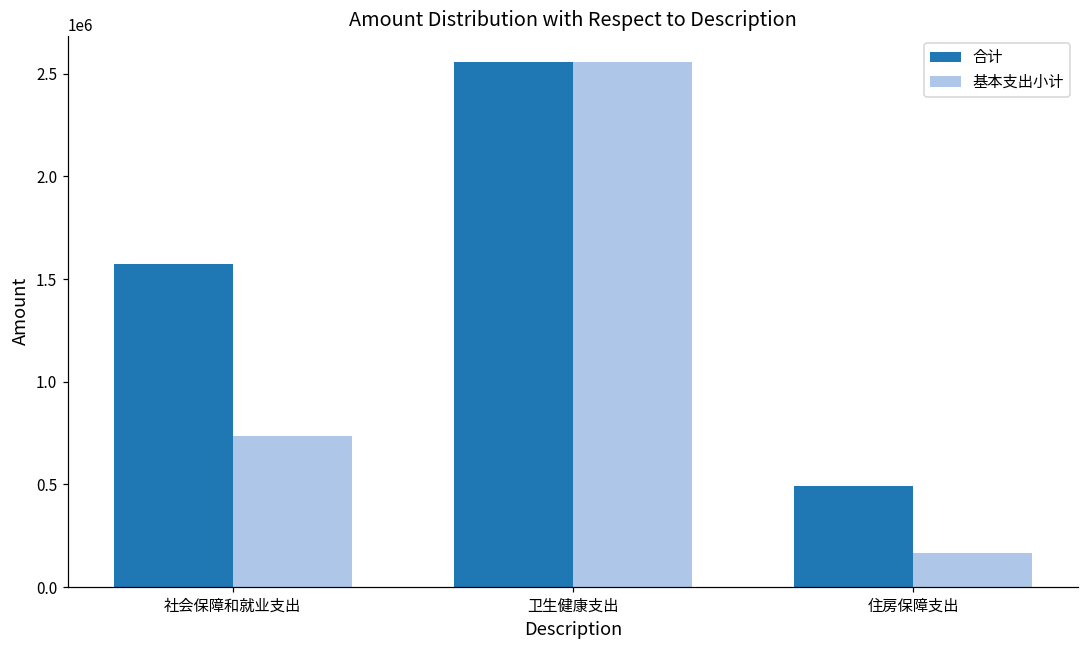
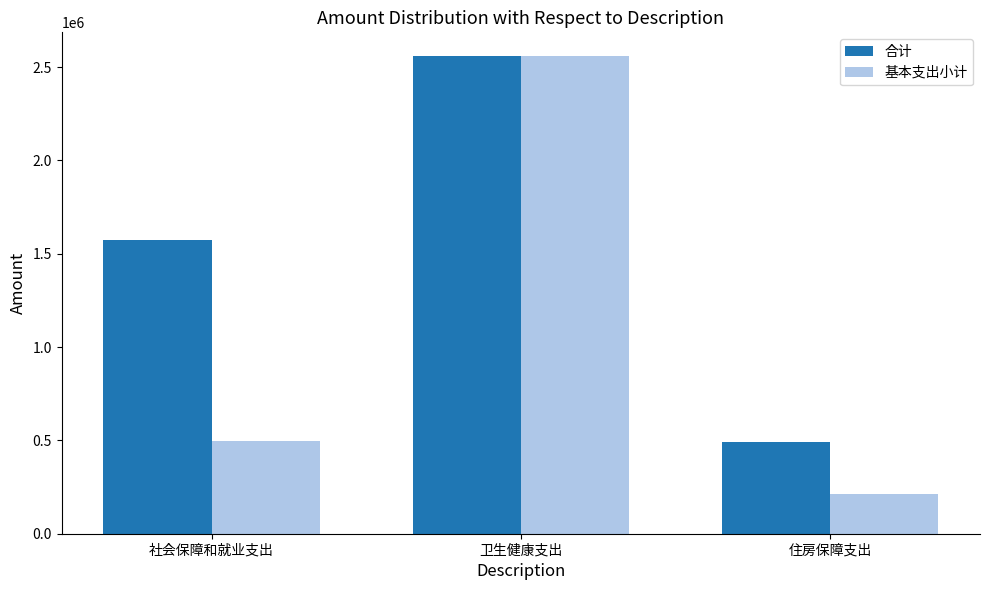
  {
    "合计": {
      "社会保障和就业支出": 1570000,
      "卫生健康支出": 2560000,
      "住房保障支出": 490000
    },
    "基本支出小计": {
-     "社会保障和就业支出": 740000,
+     "社会保障和就业支出": 500000,
      "卫生健康支出": 2560000,
-     "住房保障支出": 170000
+     "住房保障支出": 210000
    }
  }
